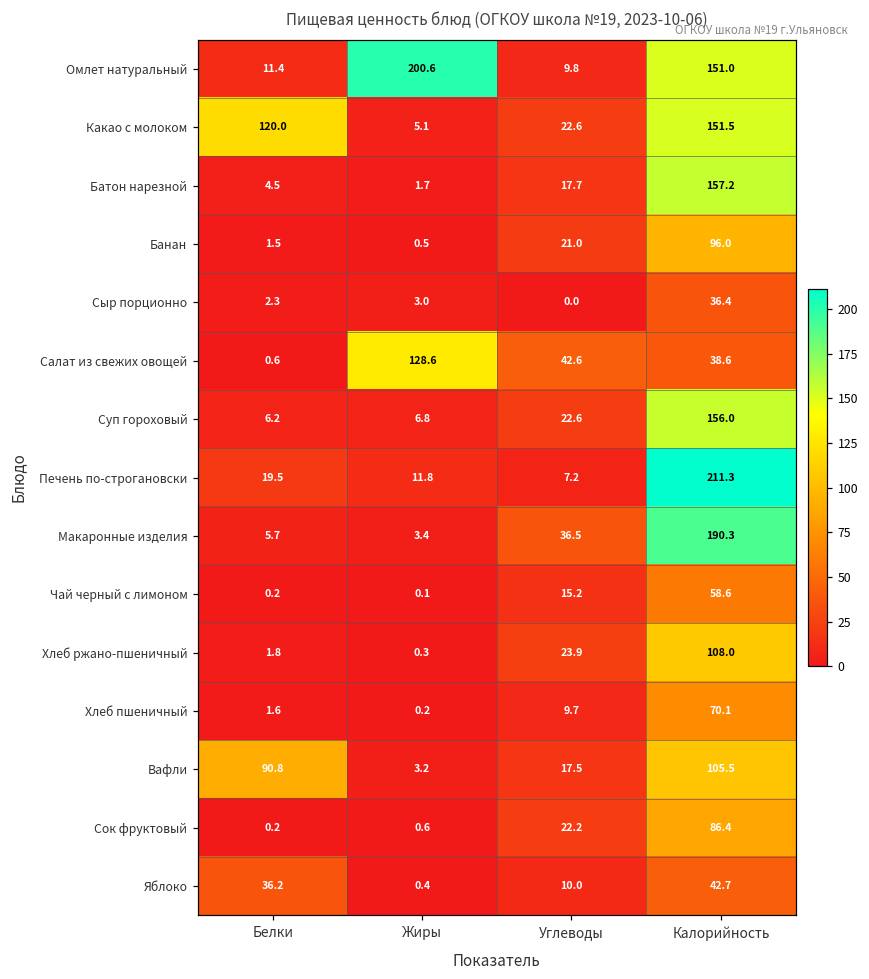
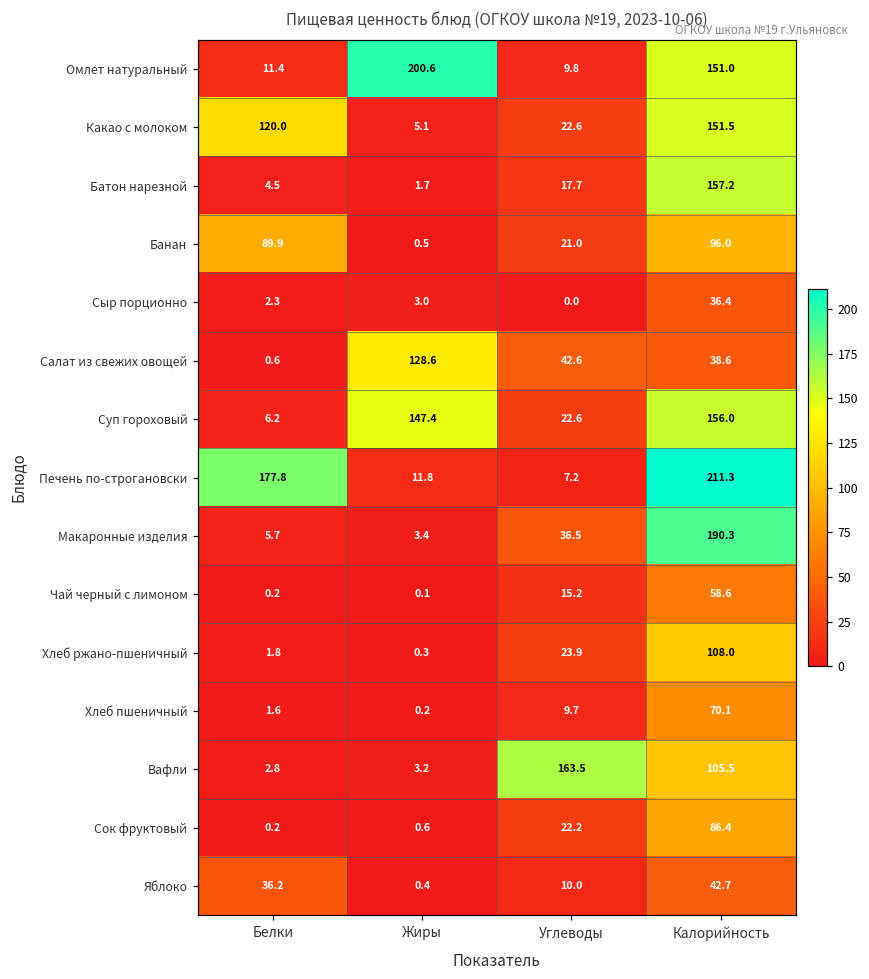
  {
    "Омлет натуральный": {
      "Белки": 11.4,
      "Жиры": 200.6,
      "Углеводы": 9.8,
      "Калорийность": 151.0
    },
    "Какао с молоком": {
      "Белки": 120.0,
      "Жиры": 5.1,
      "Углеводы": 22.6,
      "Калорийность": 151.5
    },
    "Батон нарезной": {
      "Белки": 4.5,
      "Жиры": 1.7,
      "Углеводы": 17.7,
      "Калорийность": 157.2
    },
    "Банан": {
-     "Белки": 1.5,
+     "Белки": 89.9,
      "Жиры": 0.5,
      "Углеводы": 21.0,
      "Калорийность": 96.0
    },
    "Сыр порционно": {
      "Белки": 2.3,
      "Жиры": 3.0,
      "Углеводы": 0.0,
      "Калорийность": 36.4
    },
    "Салат из свежих овощей": {
      "Белки": 0.6,
      "Жиры": 128.6,
      "Углеводы": 42.6,
      "Калорийность": 38.6
    },
    "Суп гороховый": {
      "Белки": 6.2,
-     "Жиры": 6.8,
+     "Жиры": 147.4,
      "Углеводы": 22.6,
      "Калорийность": 156.0
    },
    "Печень по-строгановски": {
-     "Белки": 19.5,
+     "Белки": 177.8,
      "Жиры": 11.8,
      "Углеводы": 7.2,
      "Калорийность": 211.3
    },
    "Макаронные изделия": {
      "Белки": 5.7,
      "Жиры": 3.4,
      "Углеводы": 36.5,
      "Калорийность": 190.3
    },
    "Чай черный с лимоном": {
      "Белки": 0.2,
      "Жиры": 0.1,
      "Углеводы": 15.2,
      "Калорийность": 58.6
    },
    "Хлеб ржано-пшеничный": {
      "Белки": 1.8,
      "Жиры": 0.3,
      "Углеводы": 23.9,
      "Калорийность": 108.0
    },
    "Хлеб пшеничный": {
      "Белки": 1.6,
      "Жиры": 0.2,
      "Углеводы": 9.7,
      "Калорийность": 70.1
    },
    "Вафли": {
-     "Белки": 90.8,
+     "Белки": 2.8,
      "Жиры": 3.2,
-     "Углеводы": 17.5,
+     "Углеводы": 163.5,
      "Калорийность": 105.5
    },
    "Сок фруктовый": {
      "Белки": 0.2,
      "Жиры": 0.6,
      "Углеводы": 22.2,
      "Калорийность": 86.4
    },
    "Яблоко": {
      "Белки": 36.2,
      "Жиры": 0.4,
      "Углеводы": 10.0,
      "Калорийность": 42.7
    }
  }
